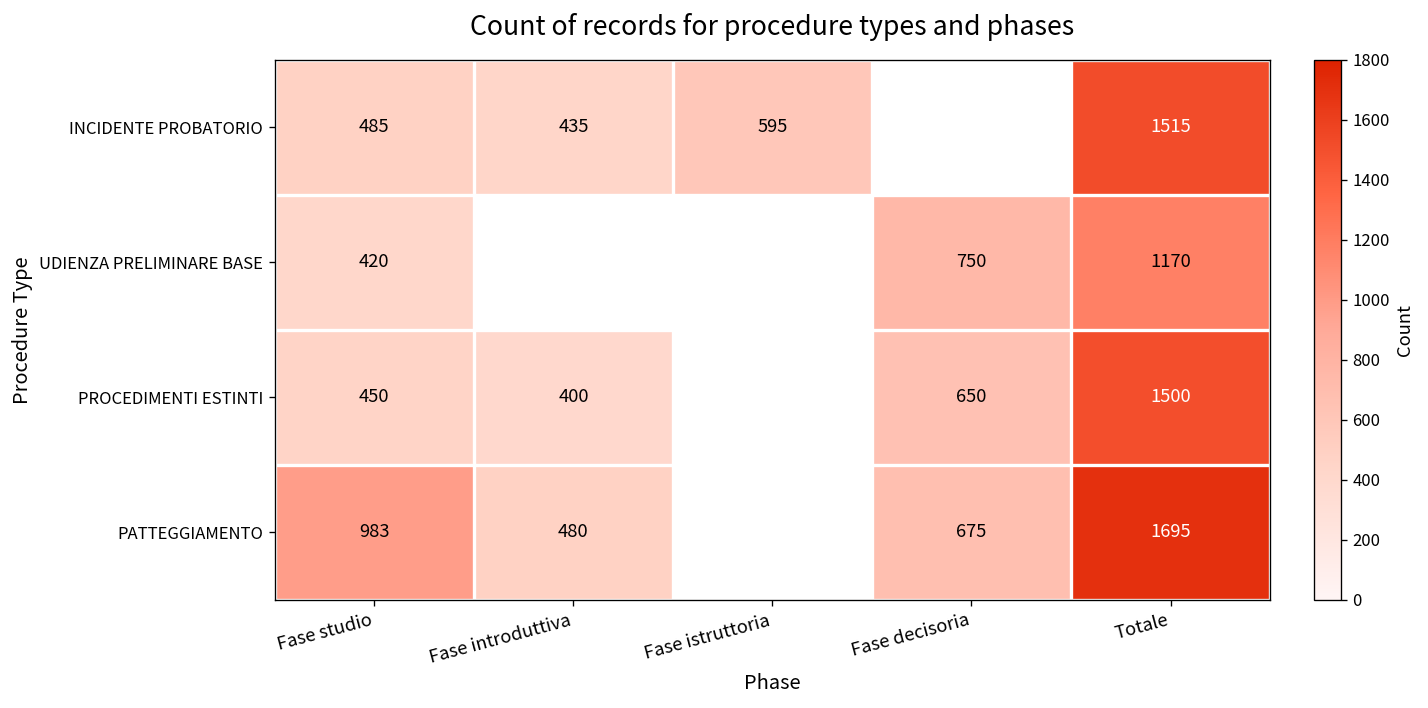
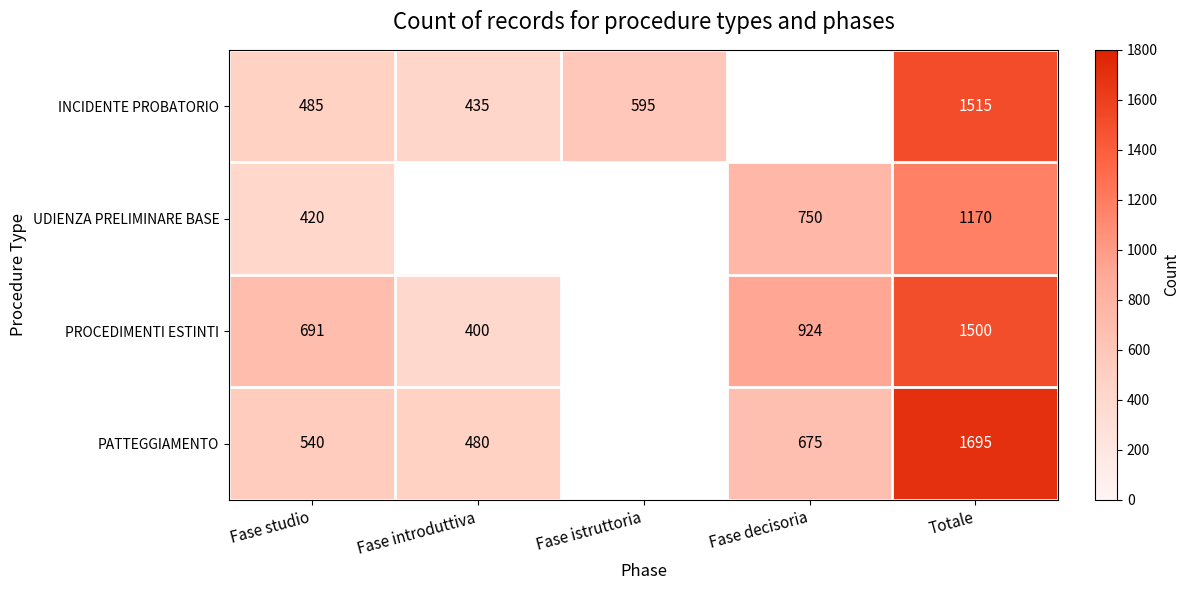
  {
    "INCIDENTE PROBATORIO": {
      "Fase studio": 485,
      "Fase introduttiva": 435,
      "Fase istruttoria": 595,
      "Totale": 1515
    },
    "UDIENZA PRELIMINARE BASE": {
      "Fase studio": 420,
      "Fase decisoria": 750,
      "Totale": 1170
    },
    "PROCEDIMENTI ESTINTI": {
-     "Fase studio": 450,
+     "Fase studio": 691,
      "Fase introduttiva": 400,
-     "Fase decisoria": 650,
+     "Fase decisoria": 924,
      "Totale": 1500
    },
    "PATTEGGIAMENTO": {
-     "Fase studio": 983,
+     "Fase studio": 540,
      "Fase introduttiva": 480,
      "Fase decisoria": 675,
      "Totale": 1695
    }
  }
